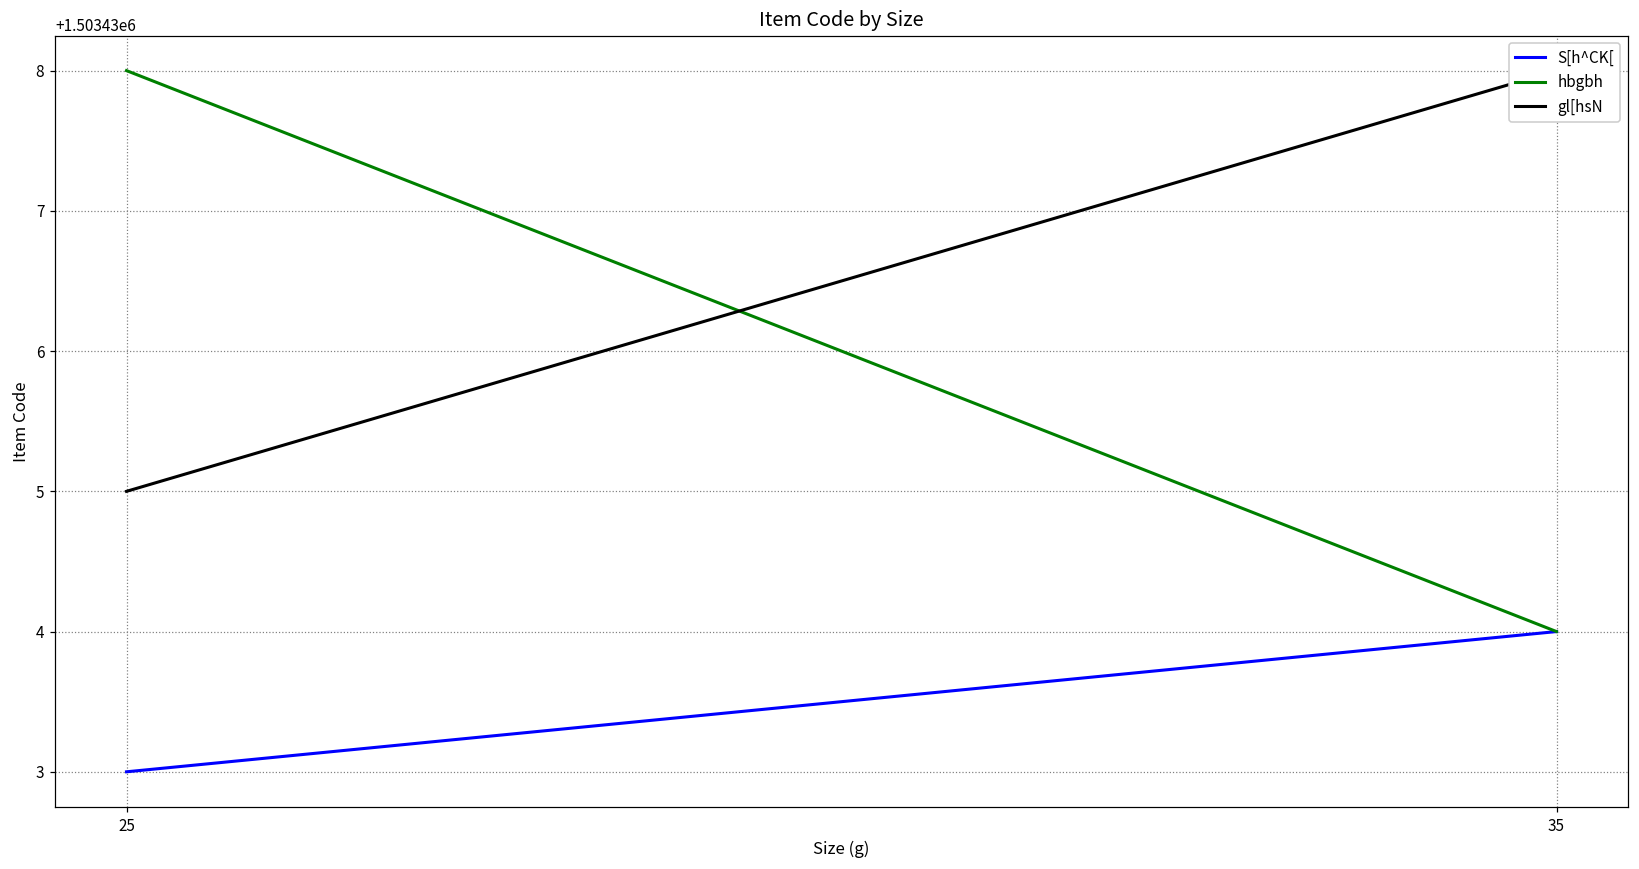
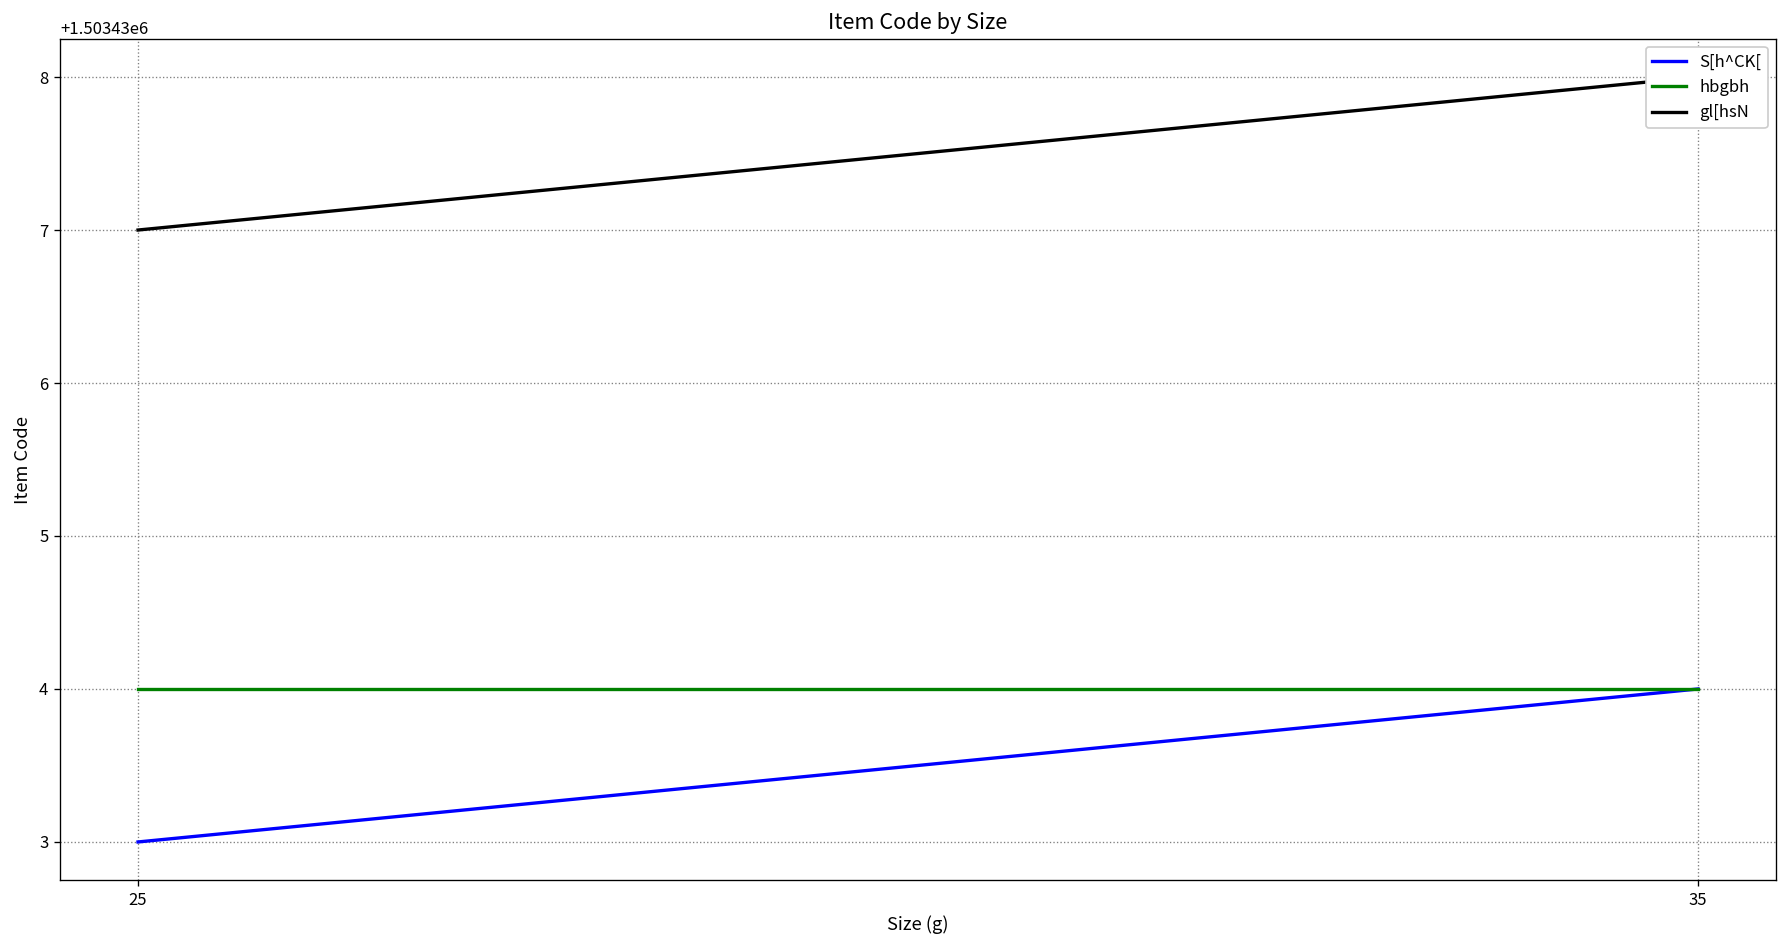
  {
    "S[h^CK[": {
      "25": 1503433
    },
    "hbgbh": {
-     "25": 1503438
+     "25": 1503434
    },
    "gl[hsN": {
-     "25": 1503435
+     "25": 1503437
    }
  }
